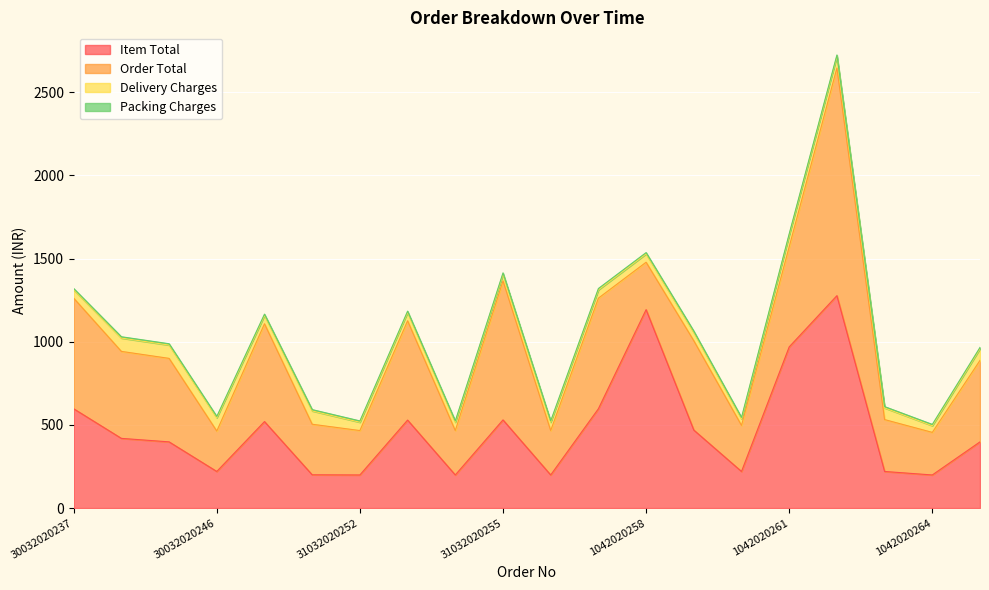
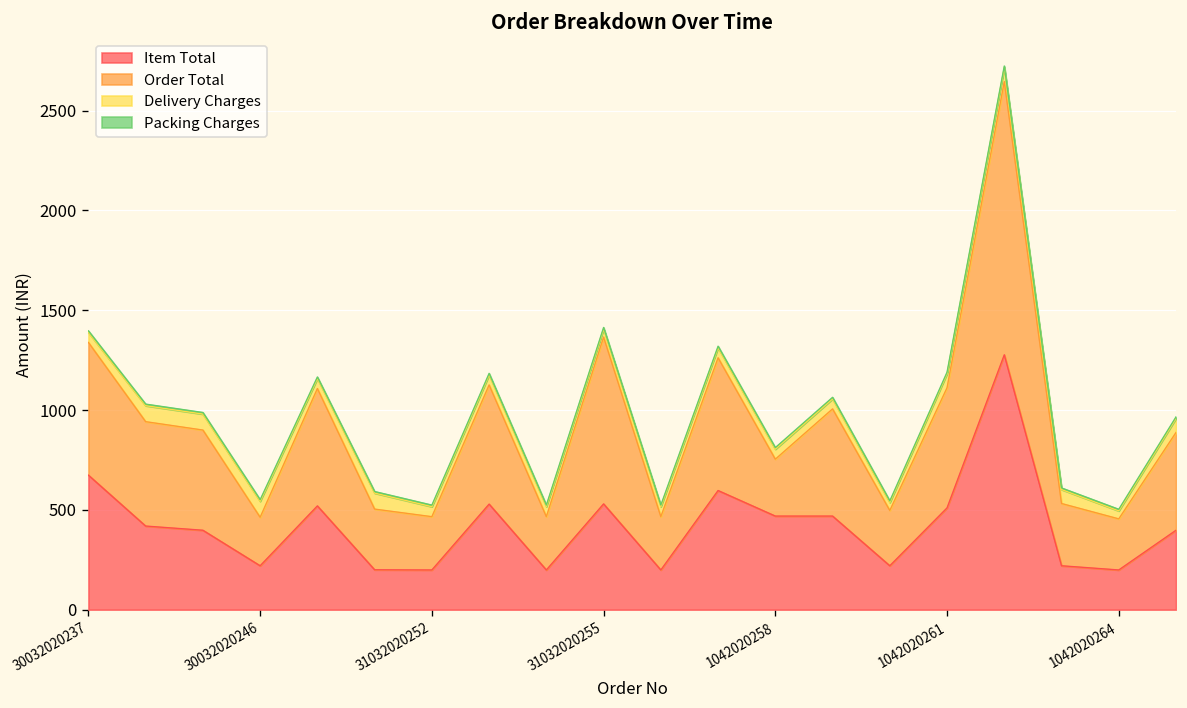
  {
    "Item Total": {
-     "30032020237": 600,
+     "30032020237": 670,
      "30032020246": 220,
      "31032020252": 200,
      "31032020255": 530,
-     "1042020258": 1190,
-     "1042020261": 970,
+     "1042020258": 470,
+     "1042020261": 510,
      "1042020264": 200
    },
    "Order Total": {
      "30032020237": 670,
      "30032020246": 240,
      "31032020252": 270,
      "31032020255": 840,
      "1042020258": 290,
      "1042020261": 600,
      "1042020264": 260
    }
  }
